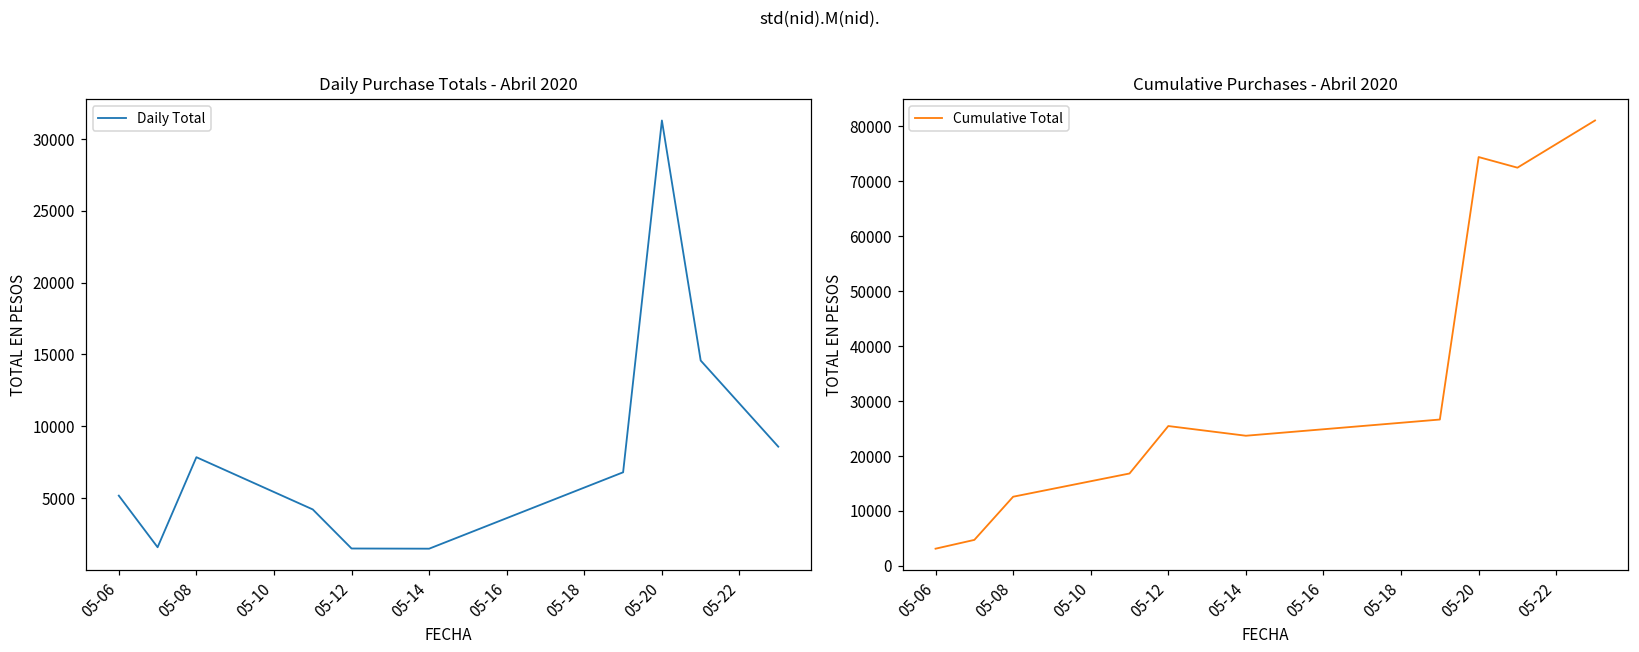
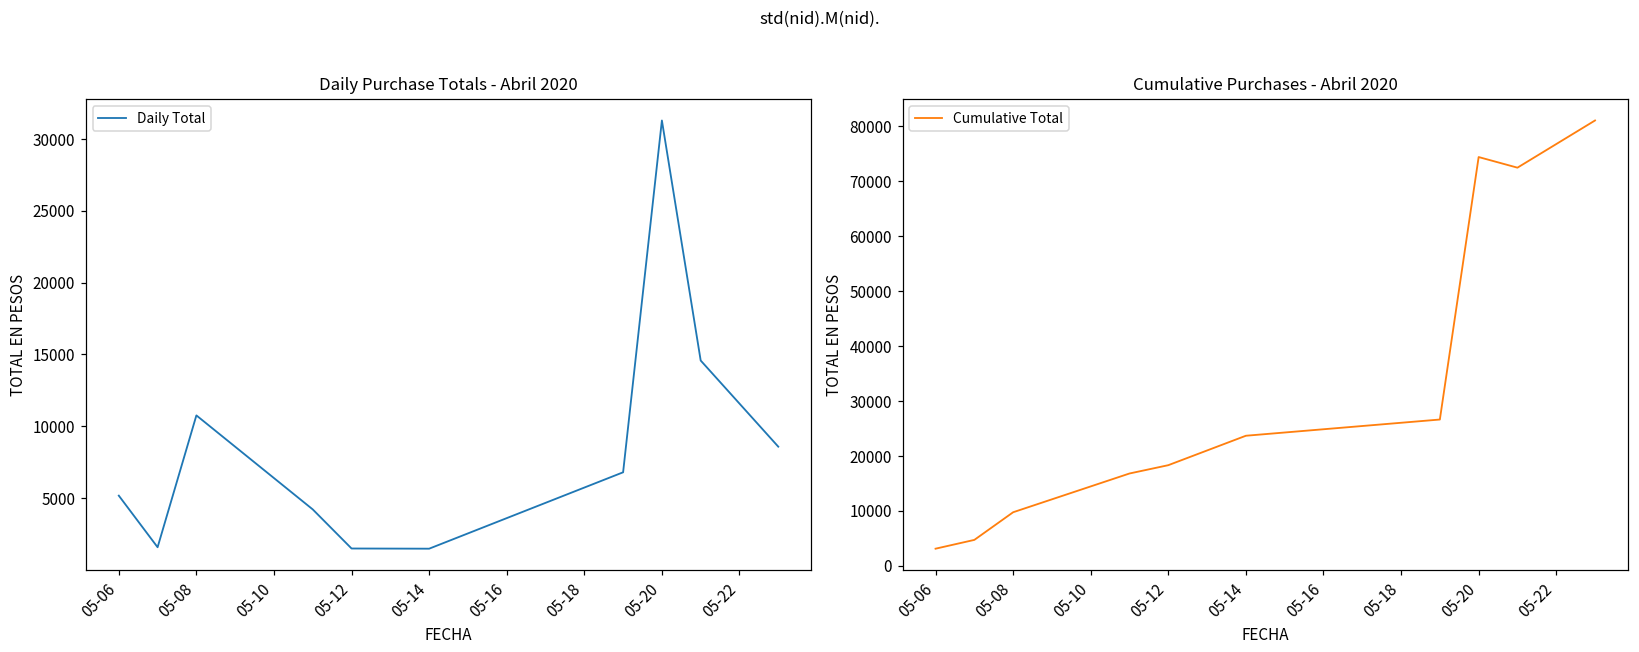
  {
    "Daily Purchase Totals - Abril 2020": {
      "05-06": 5200,
-     "05-08": 7900,
+     "05-08": 10800,
      "05-12": 1500,
      "05-14": 1500,
      "05-20": 31300
    },
    "Cumulative Purchases - Abril 2020": {
      "05-06": 3000,
-     "05-08": 13000,
-     "05-12": 25000,
+     "05-08": 10000,
+     "05-12": 18000,
      "05-14": 24000,
      "05-20": 74000
    }
  }
